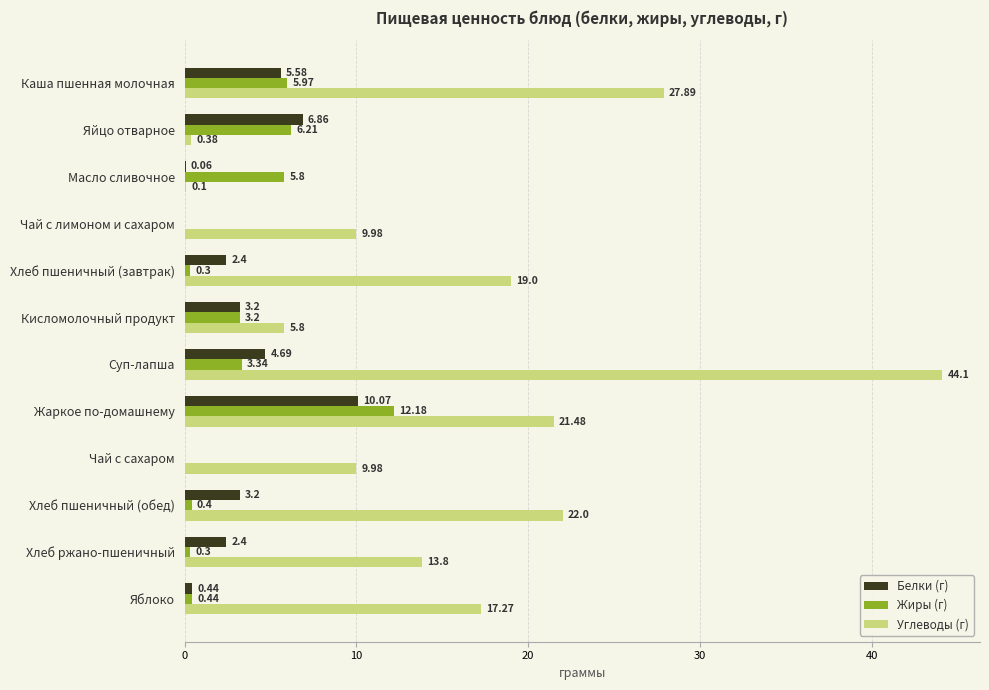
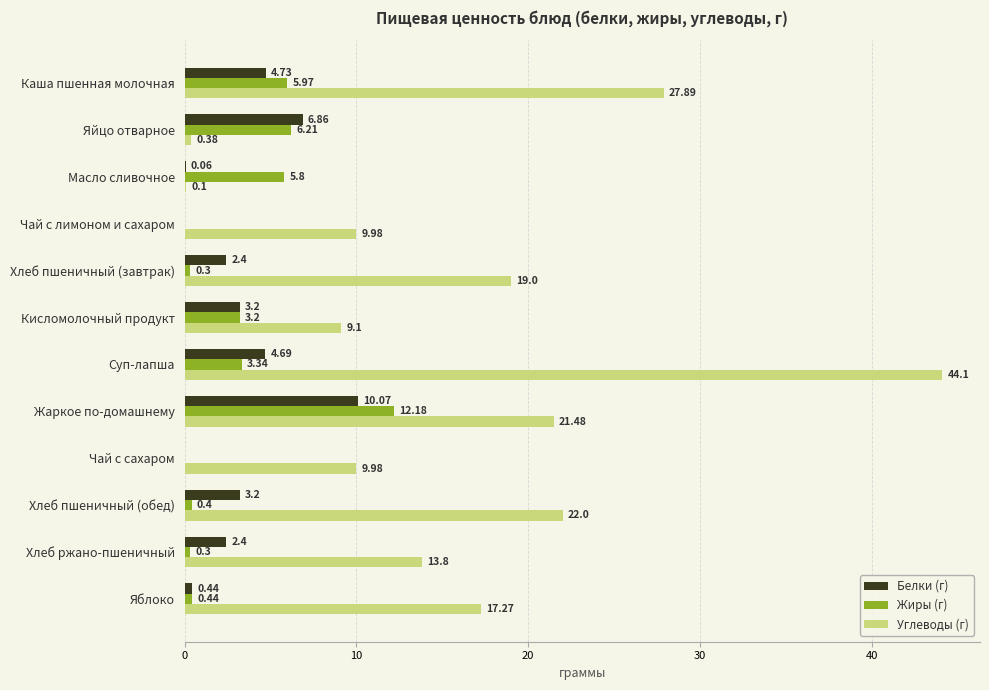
  {
    "Белки (г)": {
-     "Каша пшенная молочная": 5.58,
+     "Каша пшенная молочная": 4.73,
      "Яйцо отварное": 6.86,
      "Масло сливочное": 0.06,
      "Хлеб пшеничный (завтрак)": 2.4,
      "Кисломолочный продукт": 3.2,
      "Суп-лапша": 4.69,
      "Жаркое по-домашнему": 10.07,
      "Хлеб пшеничный (обед)": 3.2,
      "Хлеб ржано-пшеничный": 2.4,
      "Яблоко": 0.44
    },
    "Жиры (г)": {
      "Каша пшенная молочная": 5.97,
      "Яйцо отварное": 6.21,
      "Масло сливочное": 5.8,
      "Хлеб пшеничный (завтрак)": 0.3,
      "Кисломолочный продукт": 3.2,
      "Суп-лапша": 3.34,
      "Жаркое по-домашнему": 12.18,
      "Хлеб пшеничный (обед)": 0.4,
      "Хлеб ржано-пшеничный": 0.3,
      "Яблоко": 0.44
    },
    "Углеводы (г)": {
      "Каша пшенная молочная": 27.89,
      "Яйцо отварное": 0.38,
      "Масло сливочное": 0.1,
      "Чай с лимоном и сахаром": 9.98,
      "Хлеб пшеничный (завтрак)": 19.0,
-     "Кисломолочный продукт": 5.8,
+     "Кисломолочный продукт": 9.1,
      "Суп-лапша": 44.1,
      "Жаркое по-домашнему": 21.48,
      "Чай с сахаром": 9.98,
      "Хлеб пшеничный (обед)": 22.0,
      "Хлеб ржано-пшеничный": 13.8,
      "Яблоко": 17.27
    }
  }
